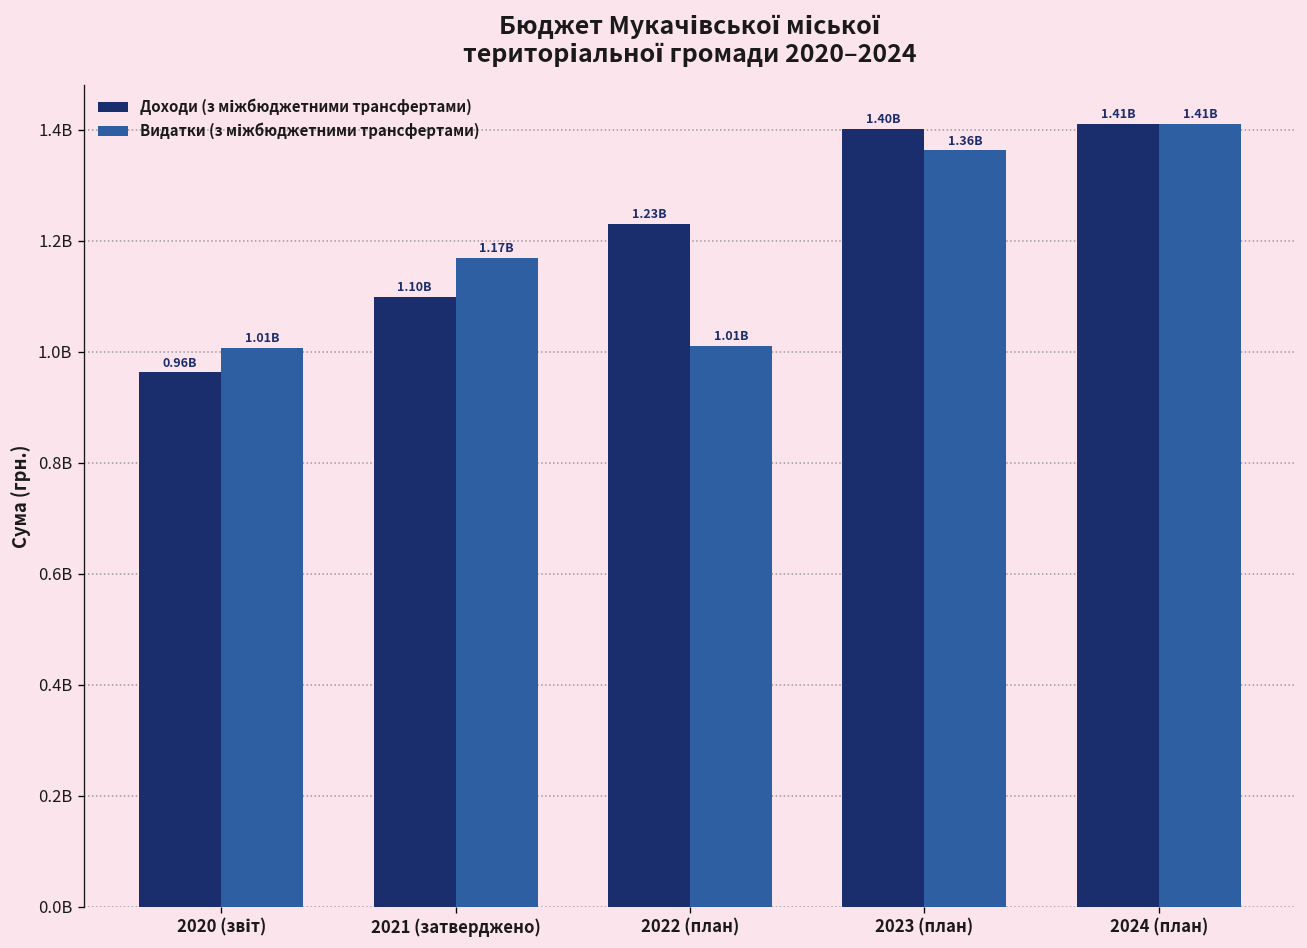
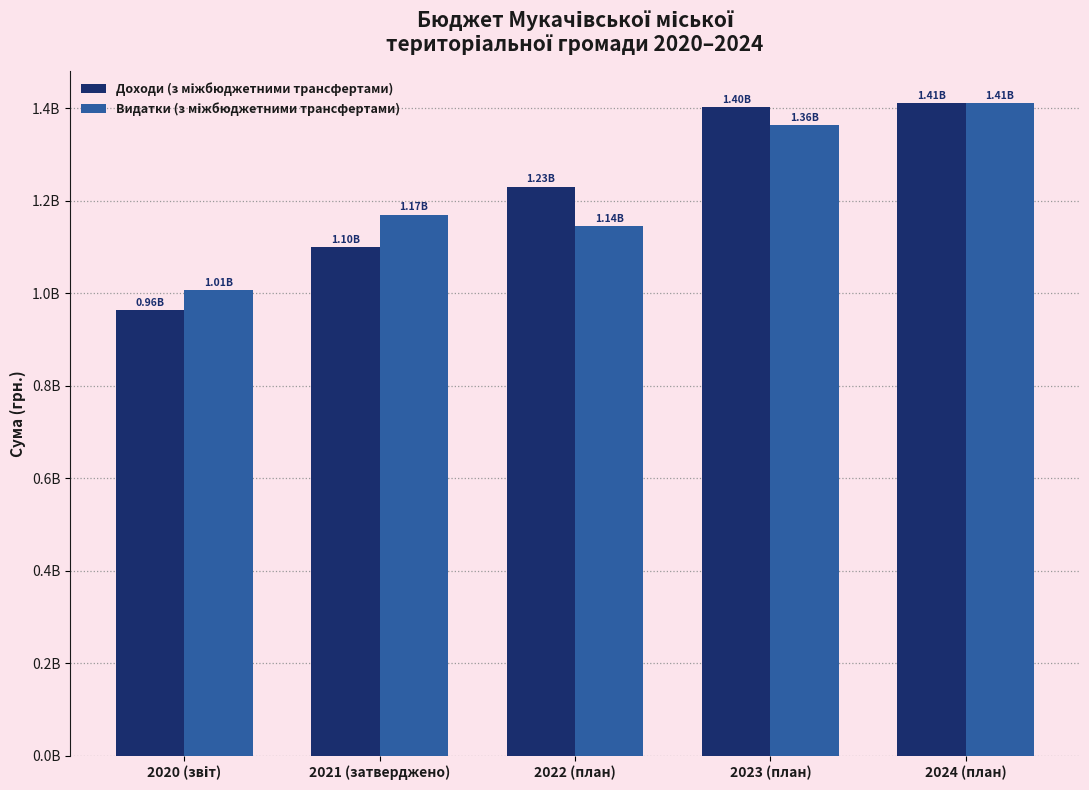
  {
    "Доходи (з міжбюджетними трансфертами)": {
      "2020 (звіт)": "0.96B",
      "2021 (затверджено)": "1.10B",
      "2022 (план)": "1.23B",
      "2023 (план)": "1.40B",
      "2024 (план)": "1.41B"
    },
    "Видатки (з міжбюджетними трансфертами)": {
      "2020 (звіт)": "1.01B",
      "2021 (затверджено)": "1.17B",
-     "2022 (план)": "1.01B",
+     "2022 (план)": "1.14B",
      "2023 (план)": "1.36B",
      "2024 (план)": "1.41B"
    }
  }
